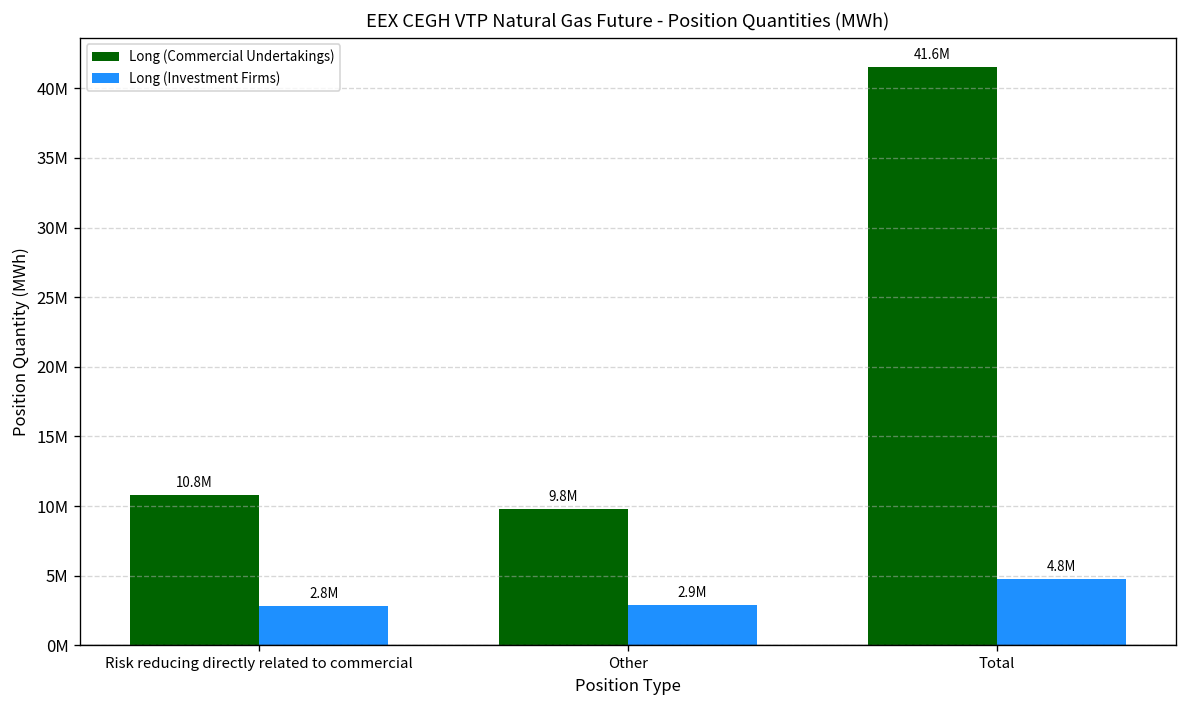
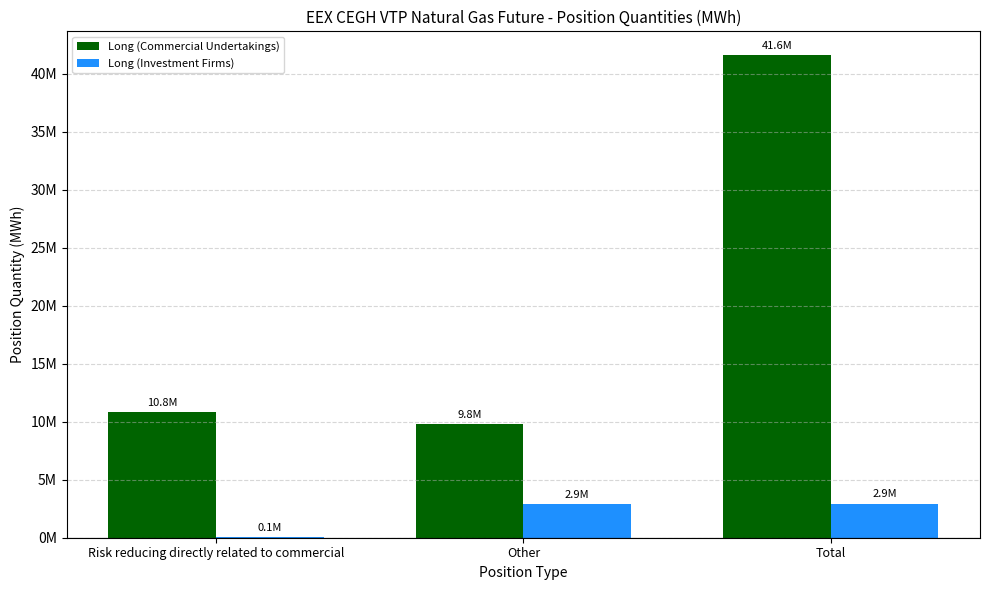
  {
    "Long (Commercial Undertakings)": {
      "Risk reducing directly related to commercial": "10.8M",
      "Other": "9.8M",
      "Total": "41.6M"
    },
    "Long (Investment Firms)": {
-     "Risk reducing directly related to commercial": "2.8M",
+     "Risk reducing directly related to commercial": "0.1M",
      "Other": "2.9M",
-     "Total": "4.8M"
+     "Total": "2.9M"
    }
  }
